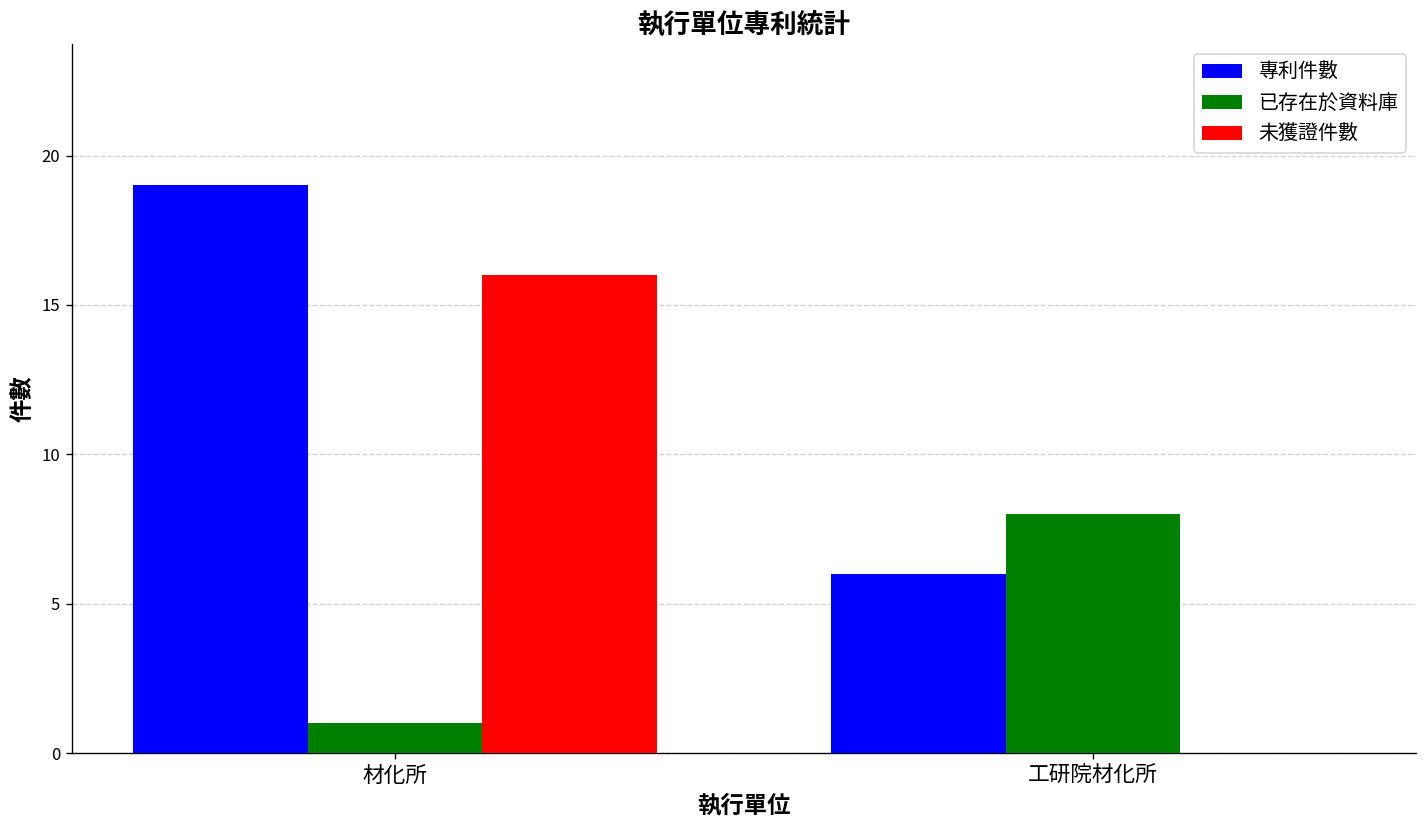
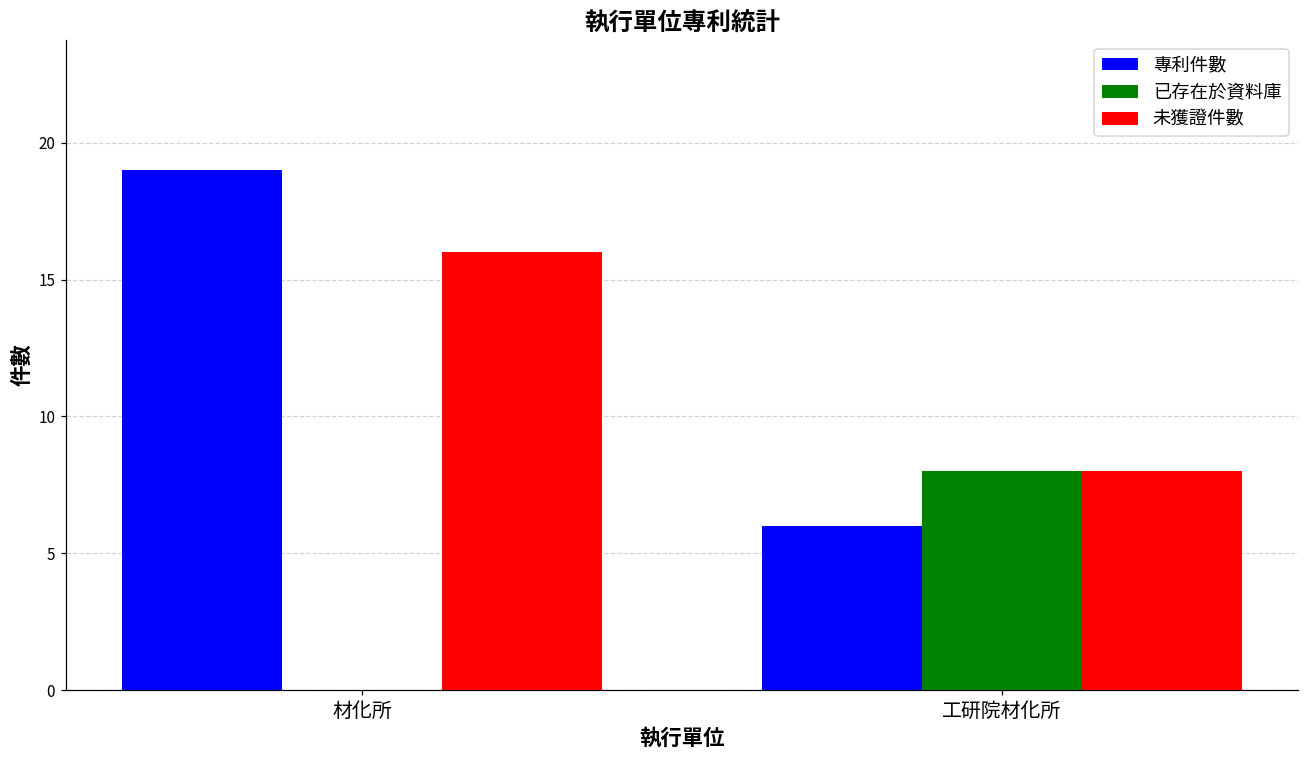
  {
    "專利件數": {
      "材化所": 19,
      "工研院材化所": 6
    },
    "已存在於資料庫": {
-     "材化所": 1,
+     "材化所": 0,
      "工研院材化所": 8
    },
    "未獲證件數": {
      "材化所": 16,
-     "工研院材化所": 0
+     "工研院材化所": 8
    }
  }
